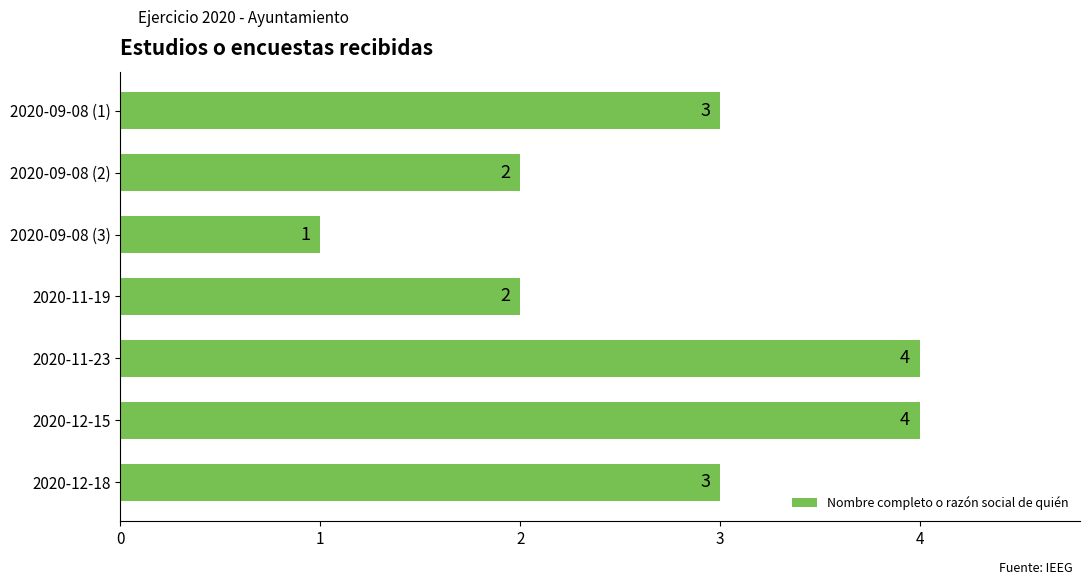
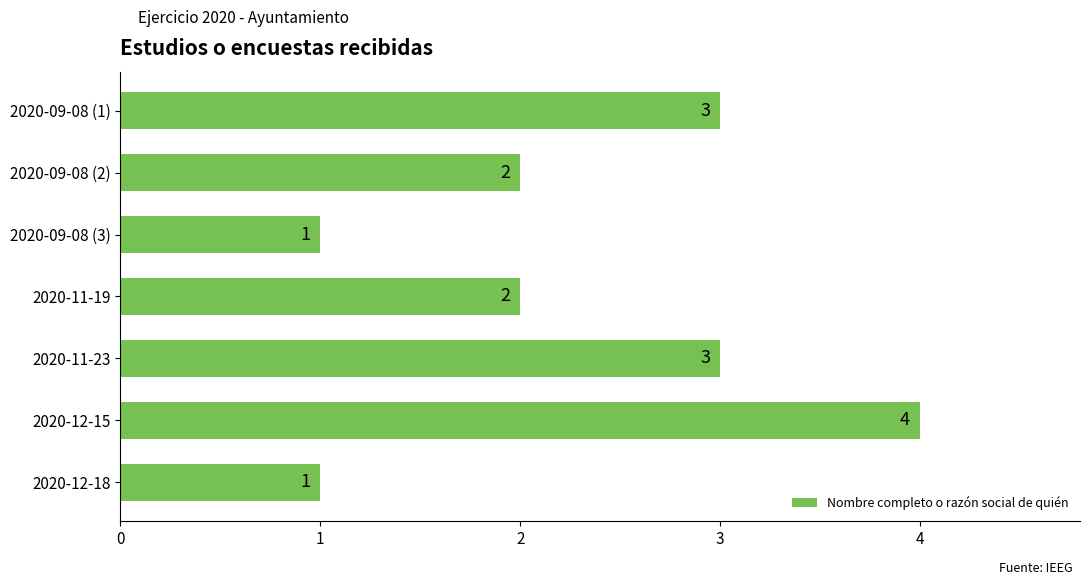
  {
    "2020-09-08 (1)": 3,
    "2020-09-08 (2)": 2,
    "2020-09-08 (3)": 1,
    "2020-11-19": 2,
-   "2020-11-23": 4,
+   "2020-11-23": 3,
    "2020-12-15": 4,
-   "2020-12-18": 3
+   "2020-12-18": 1
  }
